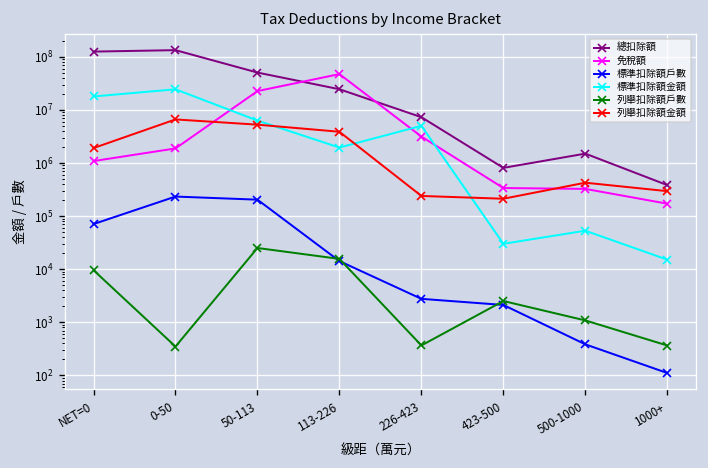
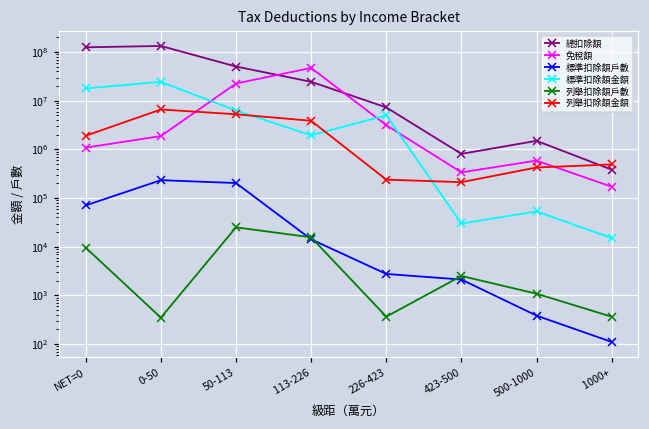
  {
    "總扣除額": {
      "NET=0": 130000000,
      "0-50": 130000000,
      "50-113": 50000000,
      "113-226": 20000000,
      "226-423": 7000000,
      "423-500": 800000,
      "500-1000": 1500000,
      "1000+": 400000
    },
    "免稅額": {
      "NET=0": 1100000,
      "0-50": 1900000,
      "50-113": 20000000,
      "113-226": 50000000,
      "226-423": 3000000,
      "423-500": 300000,
-     "500-1000": 300000,
+     "500-1000": 600000,
      "1000+": 170000
    },
    "標準扣除額戶數": {
      "NET=0": 70000,
      "0-50": 200000,
      "50-113": 200000,
      "226-423": 3000,
      "423-500": 2000,
      "500-1000": 400,
      "1000+": 110
    },
    "標準扣除額金額": {
      "NET=0": 18000000,
      "0-50": 20000000,
      "50-113": 6000000,
      "113-226": 2000000,
      "226-423": 5000000,
      "423-500": 30000,
      "500-1000": 50000,
      "1000+": 15000
    },
    "列舉扣除額戶數": {
      "NET=0": 10000,
      "0-50": 400,
      "50-113": 30000,
      "226-423": 400,
      "423-500": 3000,
      "500-1000": 1100,
      "1000+": 400
    },
    "列舉扣除額金額": {
      "NET=0": 1900000,
      "0-50": 7000000,
      "50-113": 5000000,
      "113-226": 4000000,
      "226-423": 200000,
      "423-500": 200000,
      "500-1000": 400000,
-     "1000+": 300000
+     "1000+": 500000
    }
  }
